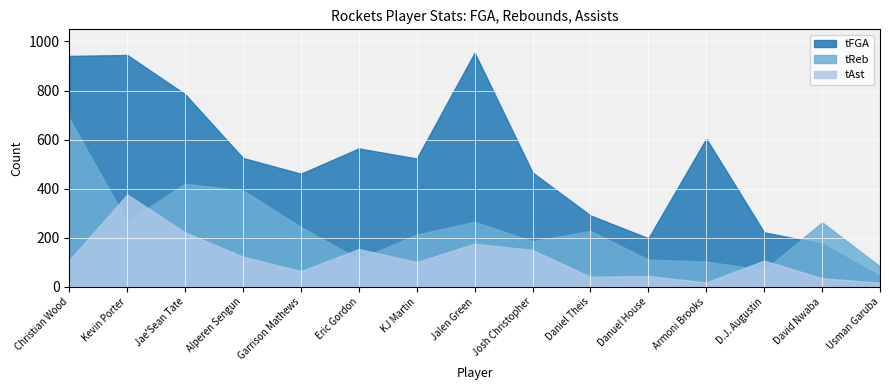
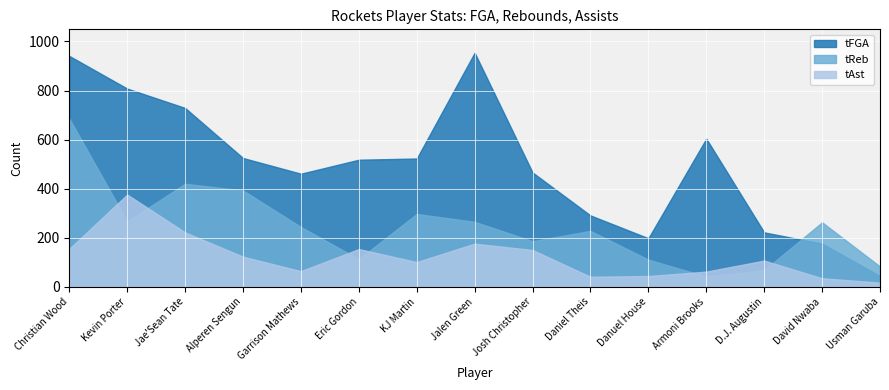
  {
    "tFGA": {
      "Christian Wood": 940,
-     "Kevin Porter": 950,
-     "Jae'Sean Tate": 790,
+     "Kevin Porter": 810,
+     "Jae'Sean Tate": 730,
      "Alperen Sengun": 530,
      "Garrison Mathews": 460,
-     "Eric Gordon": 560,
+     "Eric Gordon": 520,
      "KJ Martin": 520,
      "Jalen Green": 950,
      "Josh Christopher": 470,
      "Daniel Theis": 290,
      "Danuel House": 200,
      "Armoni Brooks": 600,
      "D.J. Augustin": 220,
      "David Nwaba": 180,
      "Usman Garuba": 40
    },
    "tReb": {
      "Christian Wood": 690,
      "Kevin Porter": 270,
      "Jae'Sean Tate": 420,
      "Alperen Sengun": 390,
      "Garrison Mathews": 240,
      "Eric Gordon": 110,
-     "KJ Martin": 210,
+     "KJ Martin": 300,
      "Jalen Green": 270,
      "Josh Christopher": 190,
      "Daniel Theis": 230,
      "Danuel House": 110,
-     "Armoni Brooks": 100,
+     "Armoni Brooks": 40,
      "D.J. Augustin": 70,
      "David Nwaba": 260,
      "Usman Garuba": 80
    },
    "tAst": {
-     "Christian Wood": 110,
+     "Christian Wood": 160,
      "Kevin Porter": 380,
      "Jae'Sean Tate": 220,
      "Alperen Sengun": 120,
      "Garrison Mathews": 60,
      "Eric Gordon": 150,
      "KJ Martin": 100,
      "Jalen Green": 180,
      "Josh Christopher": 150,
      "Daniel Theis": 40,
      "Danuel House": 40,
-     "Armoni Brooks": 20,
+     "Armoni Brooks": 60,
      "D.J. Augustin": 110,
      "David Nwaba": 40,
      "Usman Garuba": 20
    }
  }
